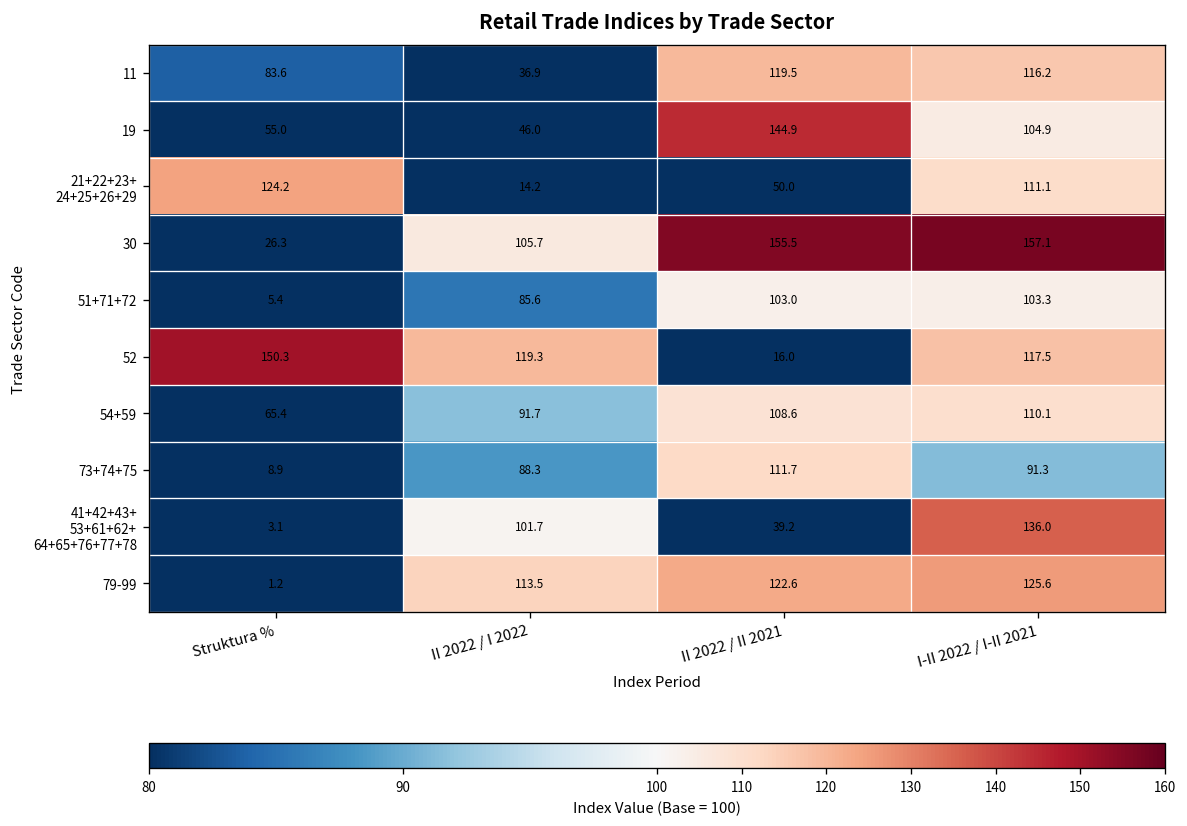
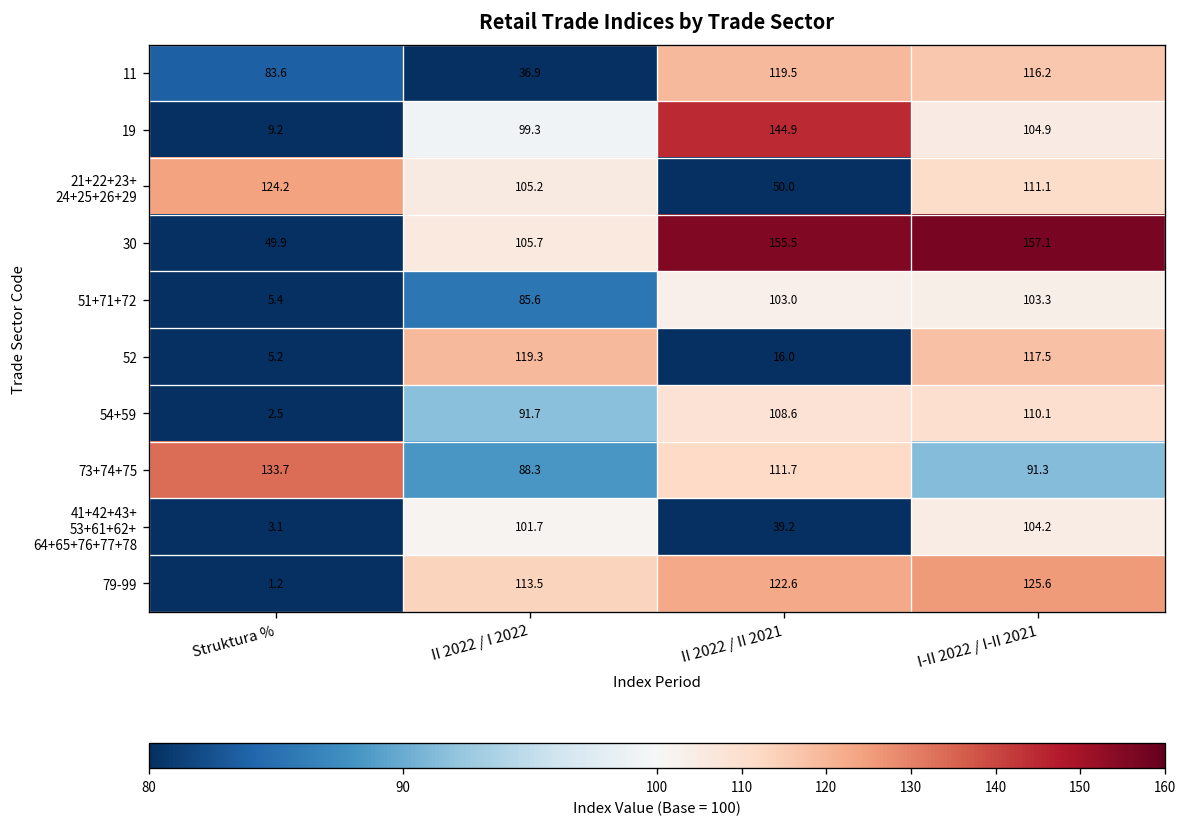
  {
    "11": {
      "Struktura %": 83.6,
      "II 2022 / I 2022": 36.9,
      "II 2022 / II 2021": 119.5,
      "I-II 2022 / I-II 2021": 116.2
    },
    "19": {
-     "Struktura %": 55.0,
-     "II 2022 / I 2022": 46.0,
+     "Struktura %": 9.2,
+     "II 2022 / I 2022": 99.3,
      "II 2022 / II 2021": 144.9,
      "I-II 2022 / I-II 2021": 104.9
    },
    "21+22+23+ 24+25+26+29": {
      "Struktura %": 124.2,
-     "II 2022 / I 2022": 14.2,
+     "II 2022 / I 2022": 105.2,
      "II 2022 / II 2021": 50.0,
      "I-II 2022 / I-II 2021": 111.1
    },
    "30": {
-     "Struktura %": 26.3,
+     "Struktura %": 49.9,
      "II 2022 / I 2022": 105.7,
      "II 2022 / II 2021": 155.5,
      "I-II 2022 / I-II 2021": 157.1
    },
    "51+71+72": {
      "Struktura %": 5.4,
      "II 2022 / I 2022": 85.6,
      "II 2022 / II 2021": 103.0,
      "I-II 2022 / I-II 2021": 103.3
    },
    "52": {
-     "Struktura %": 150.3,
+     "Struktura %": 5.2,
      "II 2022 / I 2022": 119.3,
      "II 2022 / II 2021": 16.0,
      "I-II 2022 / I-II 2021": 117.5
    },
    "54+59": {
-     "Struktura %": 65.4,
+     "Struktura %": 2.5,
      "II 2022 / I 2022": 91.7,
      "II 2022 / II 2021": 108.6,
      "I-II 2022 / I-II 2021": 110.1
    },
    "73+74+75": {
-     "Struktura %": 8.9,
+     "Struktura %": 133.7,
      "II 2022 / I 2022": 88.3,
      "II 2022 / II 2021": 111.7,
      "I-II 2022 / I-II 2021": 91.3
    },
    "41+42+43+ 53+61+62+ 64+65+76+77+78": {
      "Struktura %": 3.1,
      "II 2022 / I 2022": 101.7,
      "II 2022 / II 2021": 39.2,
-     "I-II 2022 / I-II 2021": 136.0
+     "I-II 2022 / I-II 2021": 104.2
    },
    "79-99": {
      "Struktura %": 1.2,
      "II 2022 / I 2022": 113.5,
      "II 2022 / II 2021": 122.6,
      "I-II 2022 / I-II 2021": 125.6
    }
  }
